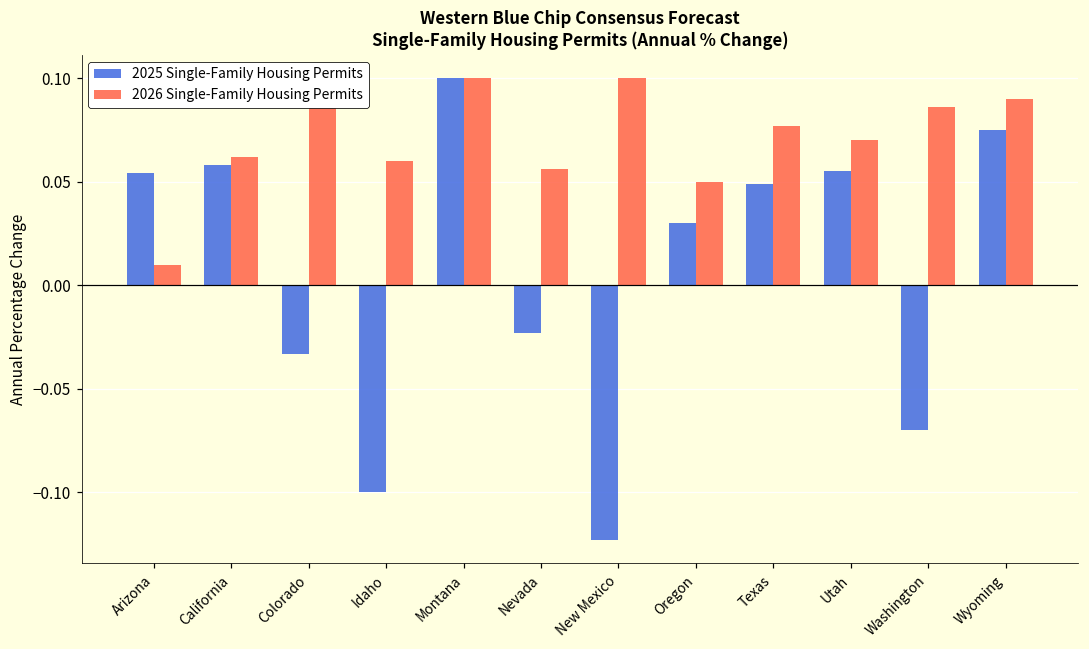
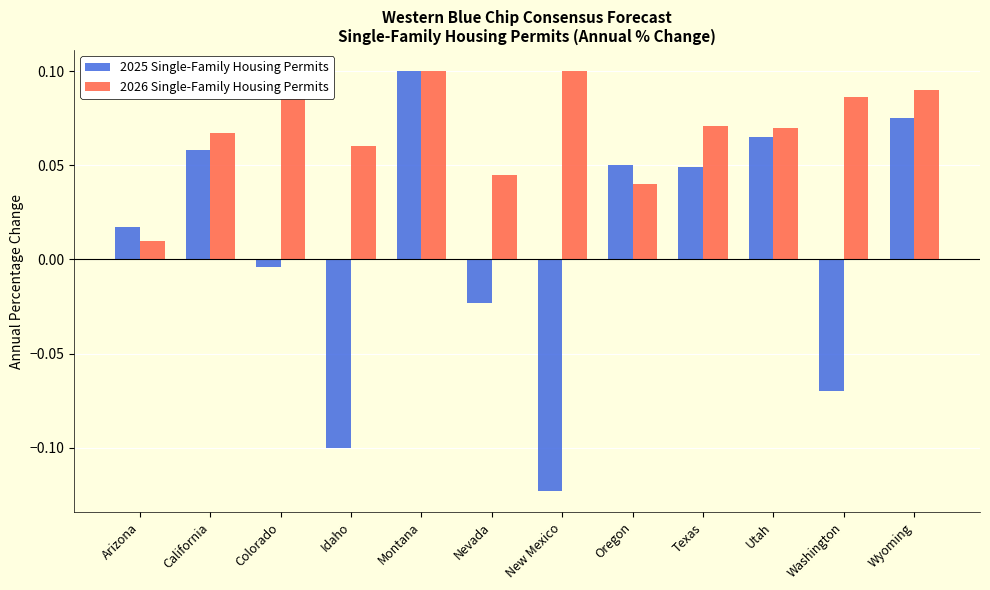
  {
    "2025 Single-Family Housing Permits": {
-     "Arizona": 0.054,
+     "Arizona": 0.017,
      "California": 0.058,
-     "Colorado": -0.033,
+     "Colorado": -0.004,
      "Idaho": -0.100,
      "Montana": 0.100,
      "Nevada": -0.023,
      "New Mexico": -0.123,
-     "Oregon": 0.03,
+     "Oregon": 0.05,
      "Texas": 0.049,
-     "Utah": 0.055,
+     "Utah": 0.065,
      "Washington": -0.070,
      "Wyoming": 0.075
    },
    "2026 Single-Family Housing Permits": {
      "Arizona": 0.010,
-     "California": 0.062,
+     "California": 0.067,
      "Idaho": 0.060,
      "Montana": 0.100,
-     "Nevada": 0.056,
+     "Nevada": 0.045,
      "New Mexico": 0.100,
-     "Oregon": 0.05,
-     "Texas": 0.077,
+     "Oregon": 0.04,
+     "Texas": 0.071,
      "Utah": 0.070,
      "Washington": 0.086,
      "Wyoming": 0.090
    }
  }
